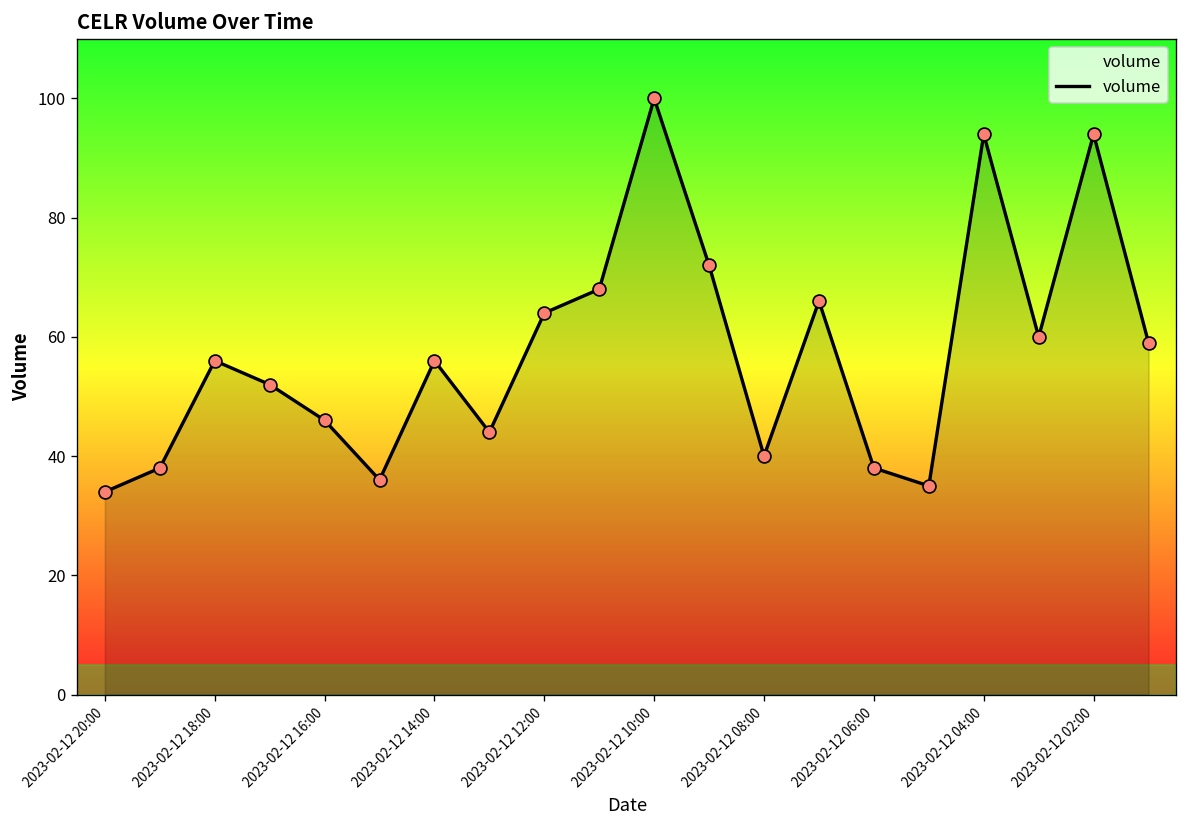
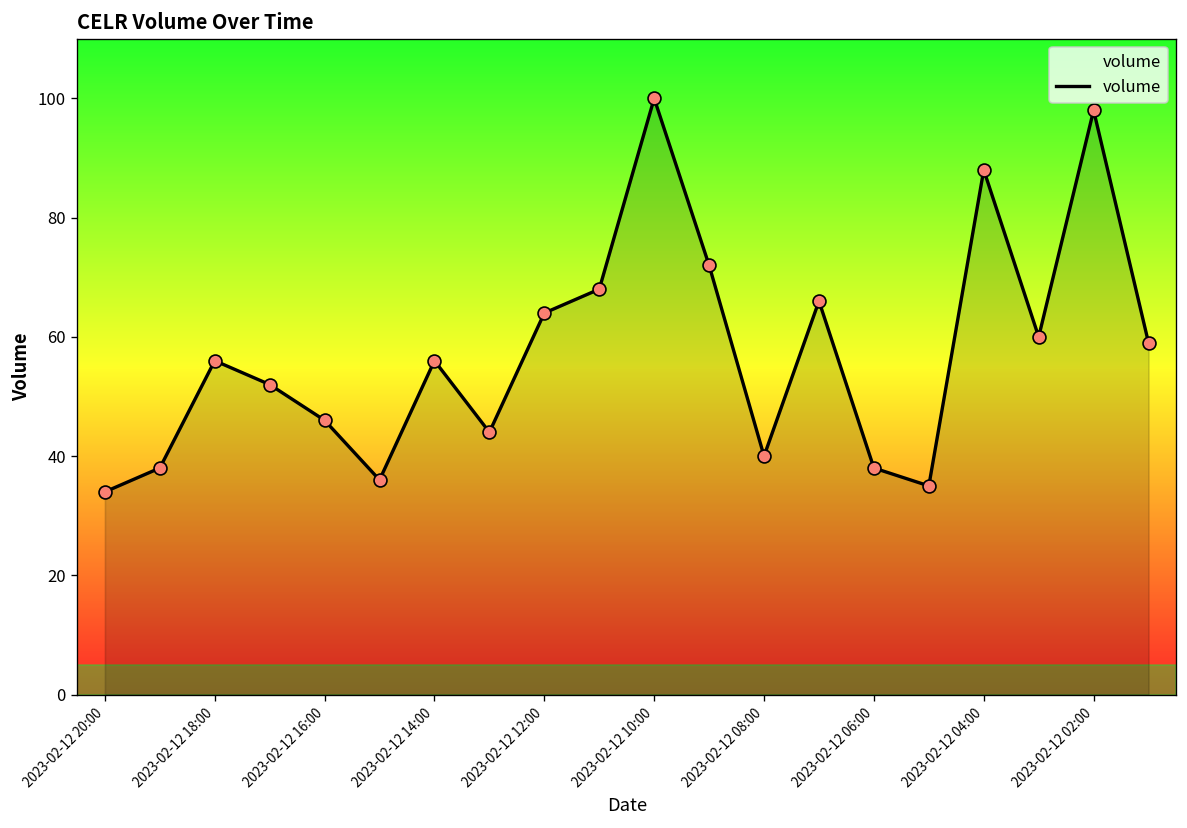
  {
    "2023-02-12 20:00": 34,
    "2023-02-12 18:00": 56,
    "2023-02-12 16:00": 46,
    "2023-02-12 14:00": 56,
    "2023-02-12 12:00": 64,
    "2023-02-12 10:00": 100,
    "2023-02-12 08:00": 40,
    "2023-02-12 06:00": 38,
-   "2023-02-12 04:00": 94,
-   "2023-02-12 02:00": 94
+   "2023-02-12 04:00": 88,
+   "2023-02-12 02:00": 98
  }
